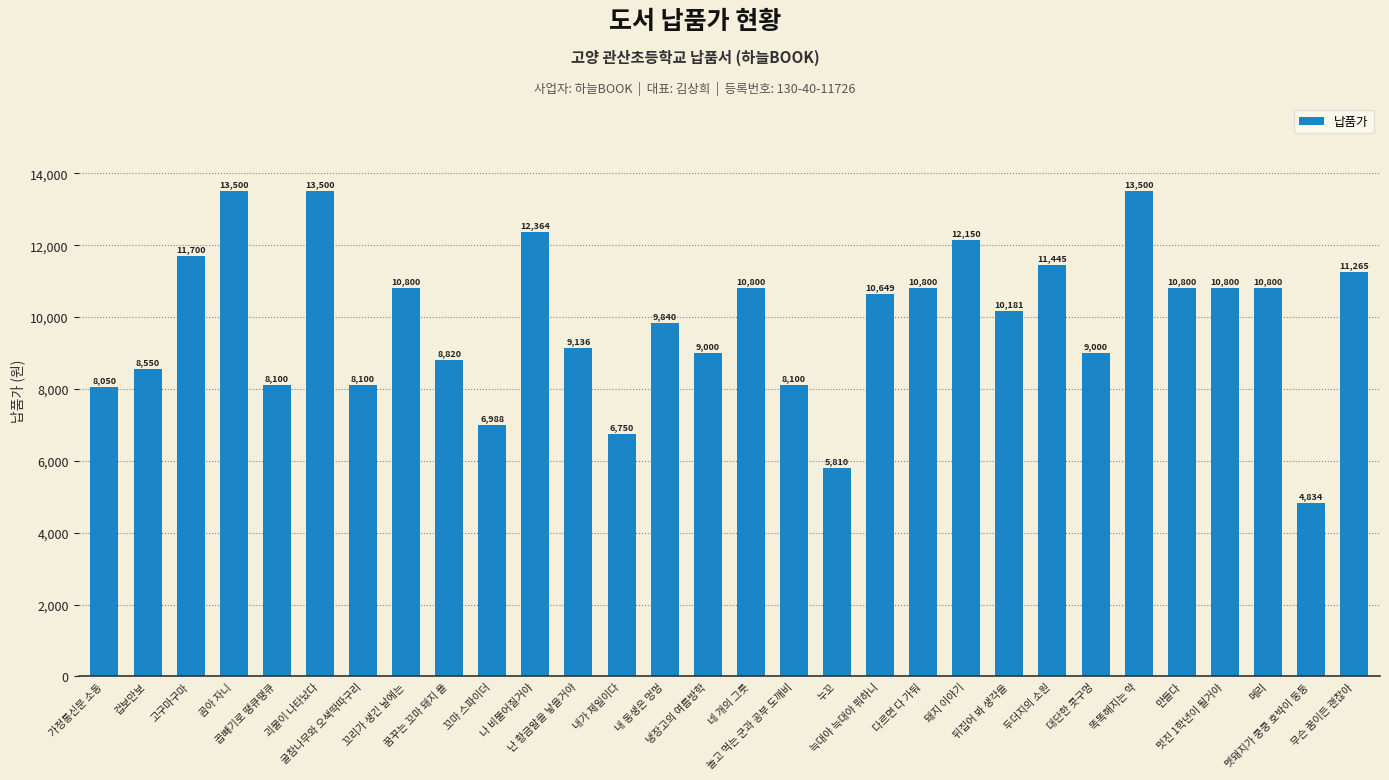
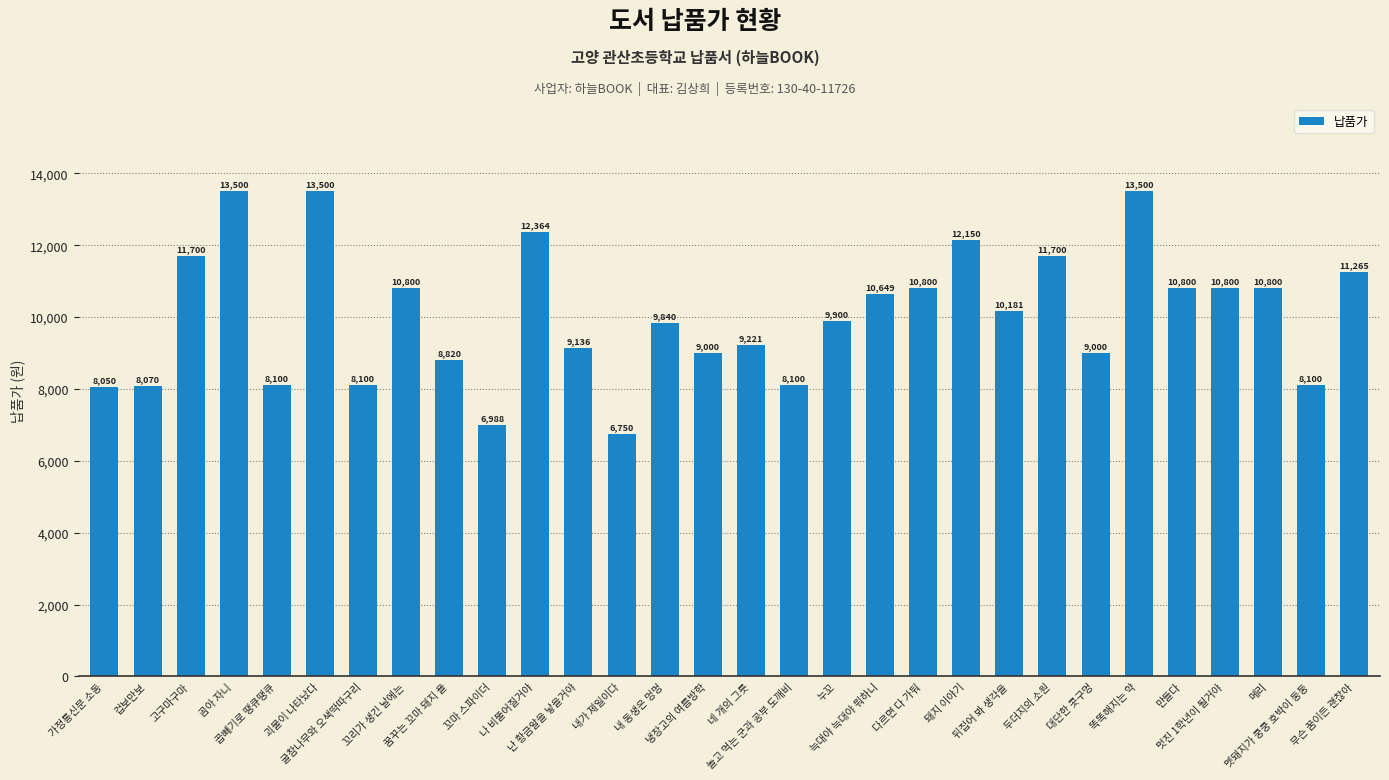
  {
    "가정통신문 소동": "8,050",
-   "겁보만보": "8,550",
+   "겁보만보": "8,070",
    "고구마구마": "11,700",
    "곰아 자니": "13,500",
    "곱빼기로 땡큐땡큐": "8,100",
    "괴물이 나타났다": "13,500",
    "굴참나무와 오색딱따구리": "8,100",
    "꼬리가 생긴 날에는": "10,800",
    "꿈꾸는 꼬마 돼지 욜": "8,820",
    "꼬마 스파이더": "6,988",
    "나 비뚤어질거야": "12,364",
    "난 황금알을 낳을거야": "9,136",
    "내가 제일이다": "6,750",
    "내 동생은 멍멍": "9,840",
    "냉장고의 여름방학": "9,000",
-   "네 개의 그릇": "10,800",
+   "네 개의 그릇": "9,221",
    "놀고 먹는 군과 공부 도깨비": "8,100",
-   "누꼬": "5,810",
+   "누꼬": "9,900",
    "늑대야 늑대야 뭐하니": "10,649",
    "다르면 다 가둬": "10,800",
    "돼지 이야기": "12,150",
    "뒤집어 봐 생각을": "10,181",
-   "두더지의 소원": "11,445",
+   "두더지의 소원": "11,700",
    "대단한 콧구멍": "9,000",
    "똑똑해지는 약": "13,500",
    "만들다": "10,800",
    "멋진 1학년이 될거야": "10,800",
    "메리": "10,800",
-   "멧돼지가 쿵쿵 호박이 둥둥": "4,834",
+   "멧돼지가 쿵쿵 호박이 둥둥": "8,100",
    "무슨 꿈이든 괜찮아": "11,265"
  }
